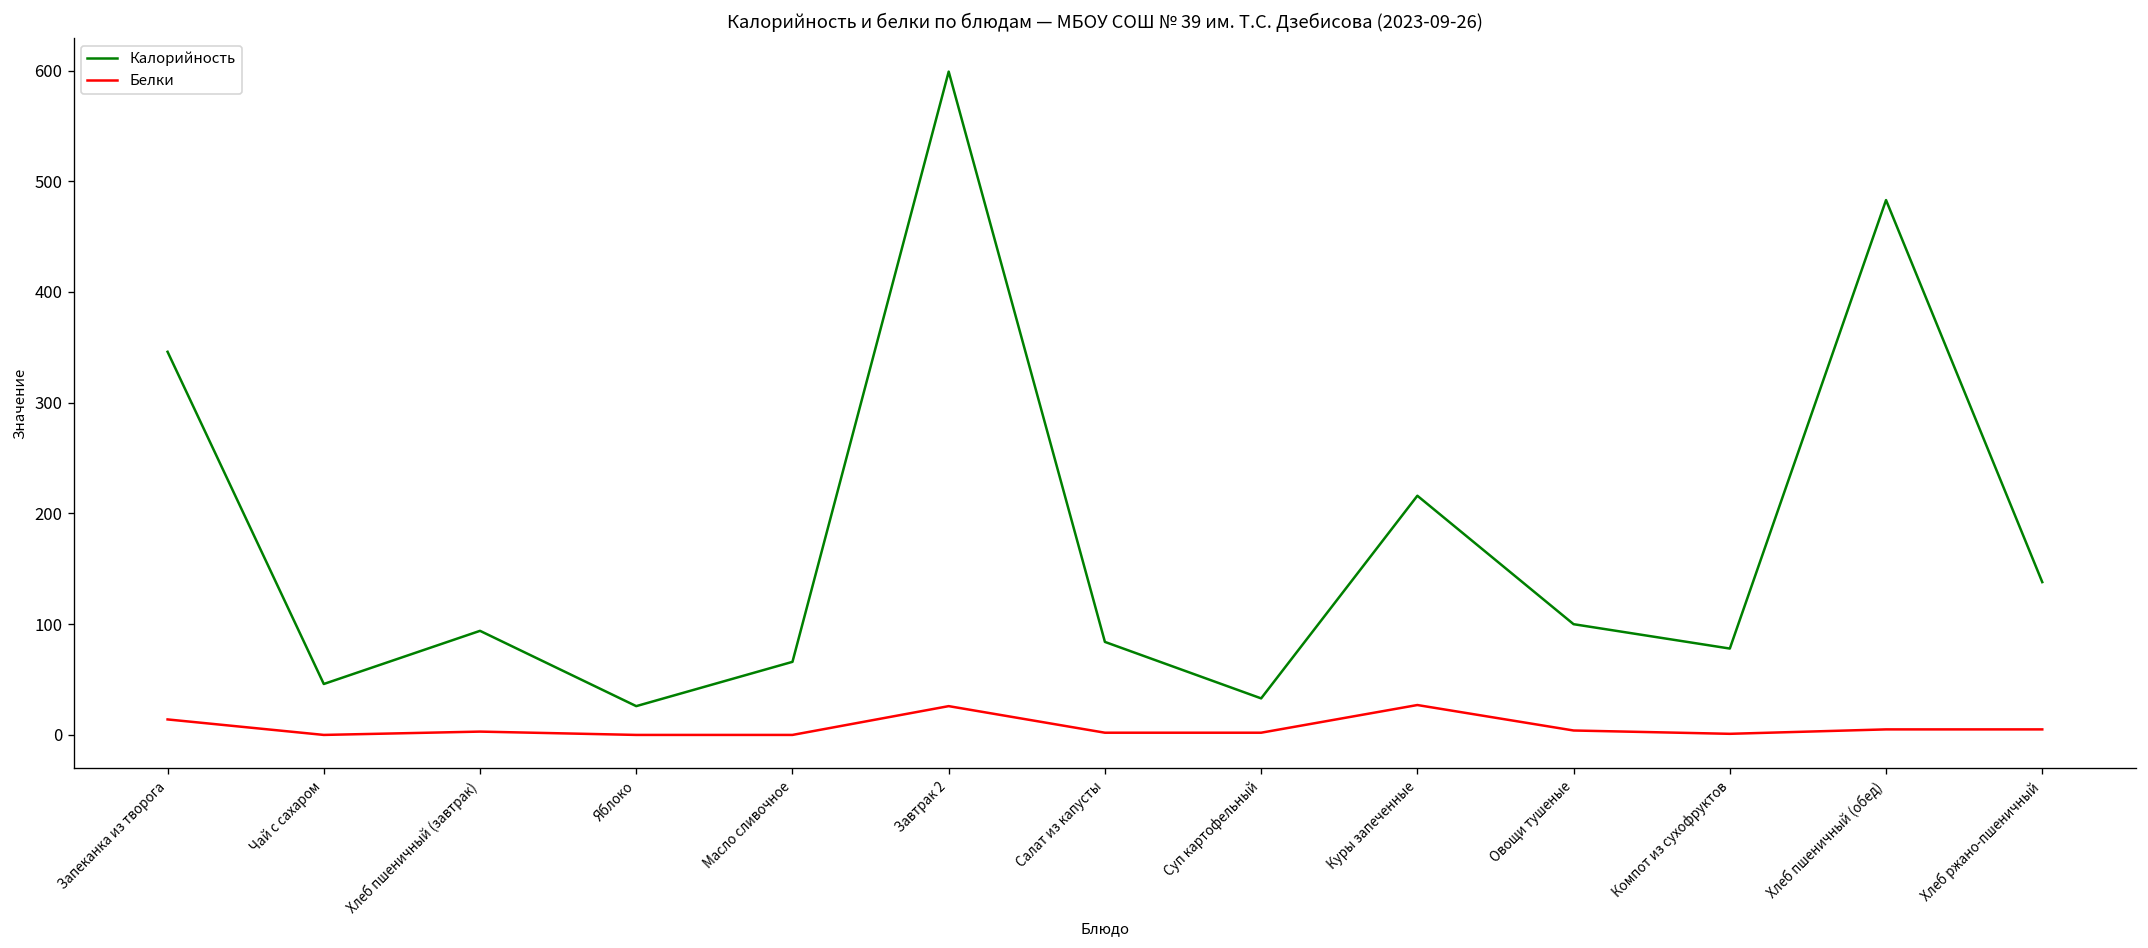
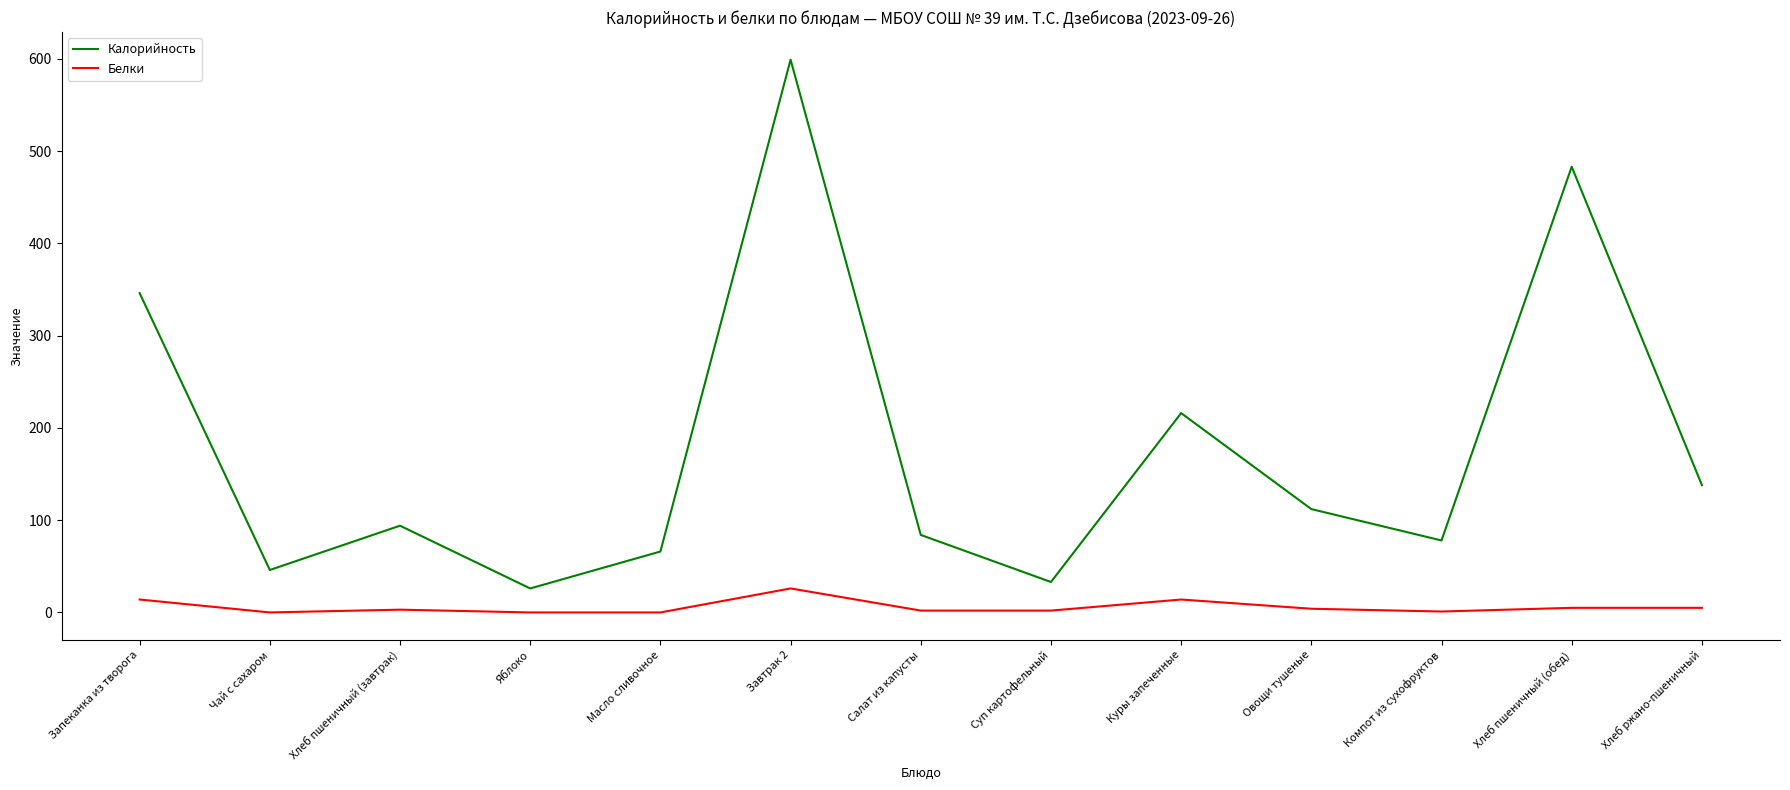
  {
    "Калорийность": {
      "Запеканка из творога": 350,
      "Чай с сахаром": 50,
      "Хлеб пшеничный (завтрак)": 90,
      "Яблоко": 30,
      "Масло сливочное": 70,
      "Завтрак 2": 600,
      "Салат из капусты": 80,
      "Суп картофельный": 30,
      "Куры запеченные": 220,
-     "Овощи тушеные": 100,
+     "Овощи тушеные": 110,
      "Компот из сухофруктов": 80,
      "Хлеб пшеничный (обед)": 480,
      "Хлеб ржано-пшеничный": 140
    },
    "Белки": {
      "Запеканка из творога": 10,
      "Чай с сахаром": 0,
      "Хлеб пшеничный (завтрак)": 0,
      "Яблоко": 0,
      "Масло сливочное": 0,
      "Завтрак 2": 30,
      "Салат из капусты": 0,
      "Суп картофельный": 0,
-     "Куры запеченные": 30,
+     "Куры запеченные": 10,
      "Овощи тушеные": 0,
      "Компот из сухофруктов": 0,
      "Хлеб пшеничный (обед)": 10,
      "Хлеб ржано-пшеничный": 10
    }
  }
